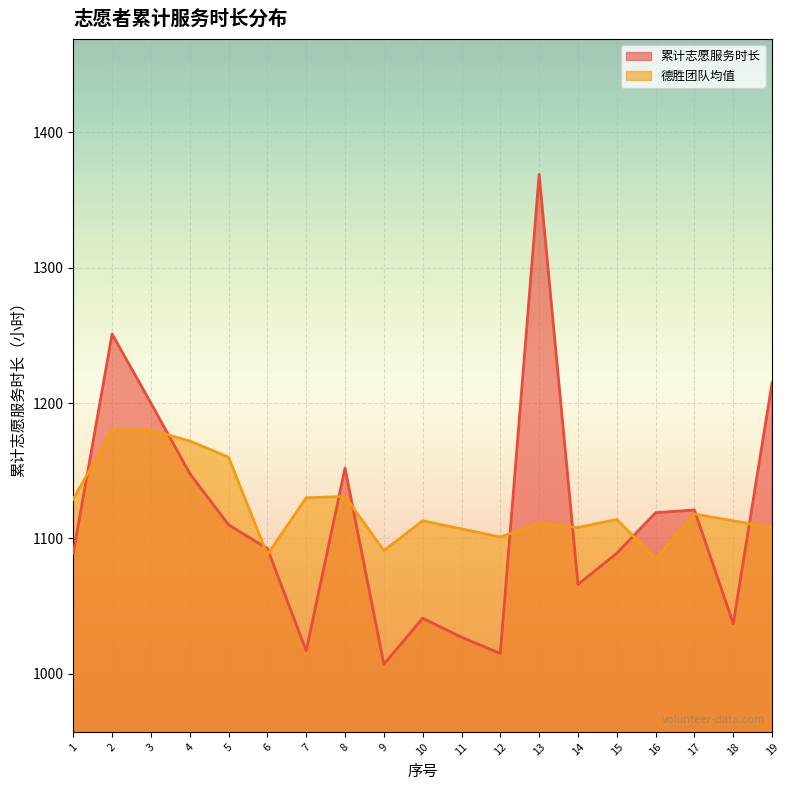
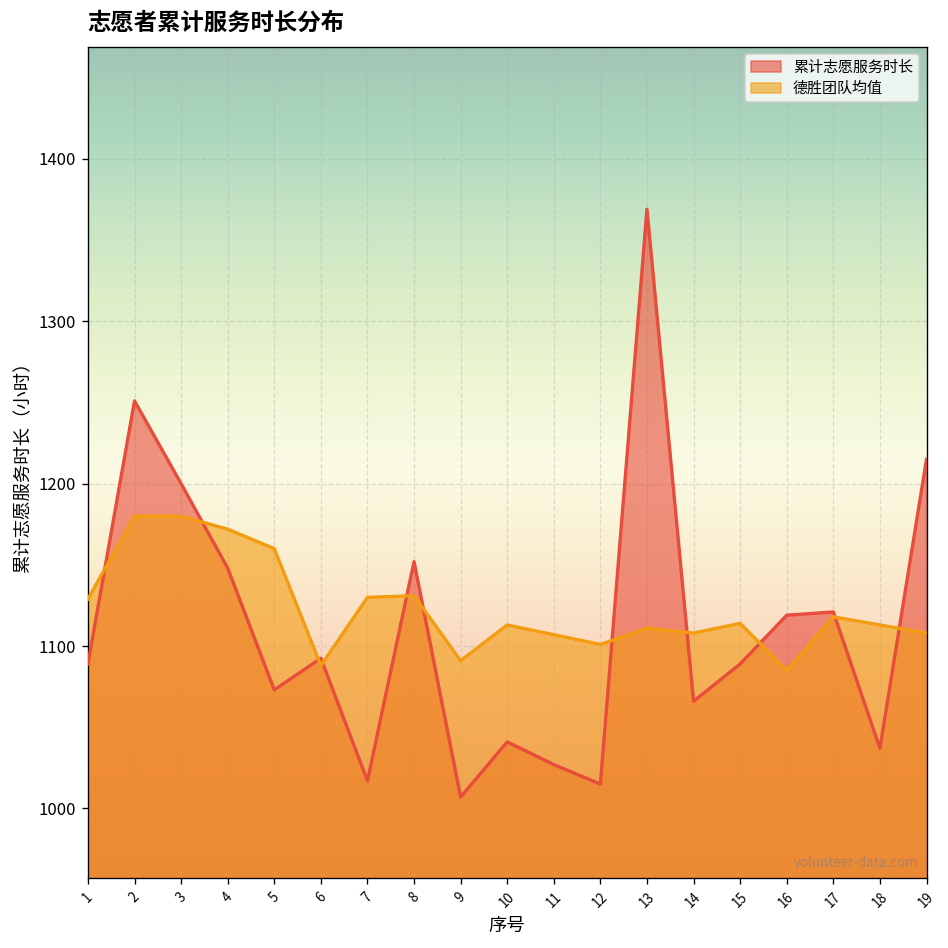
  {
    "累计志愿服务时长": {
      "1": 1089,
      "2": 1251,
      "3": 1200,
      "4": 1148,
-     "5": 1110,
+     "5": 1073,
      "6": 1093,
      "7": 1017,
      "8": 1152,
      "9": 1007,
      "10": 1041,
      "11": 1027,
      "12": 1015,
      "13": 1369,
      "14": 1066,
      "15": 1089,
      "16": 1119,
      "17": 1121,
      "18": 1037,
      "19": 1215
    },
    "德胜团队均值": {
      "1": 1129,
      "2": 1180,
      "3": 1180,
      "4": 1172,
      "5": 1160,
      "6": 1088,
      "7": 1130,
      "8": 1131,
      "9": 1091,
      "10": 1113,
      "11": 1107,
      "12": 1101,
      "13": 1111,
      "14": 1108,
      "15": 1114,
      "16": 1085,
      "17": 1118,
      "18": 1113,
      "19": 1108
    }
  }
